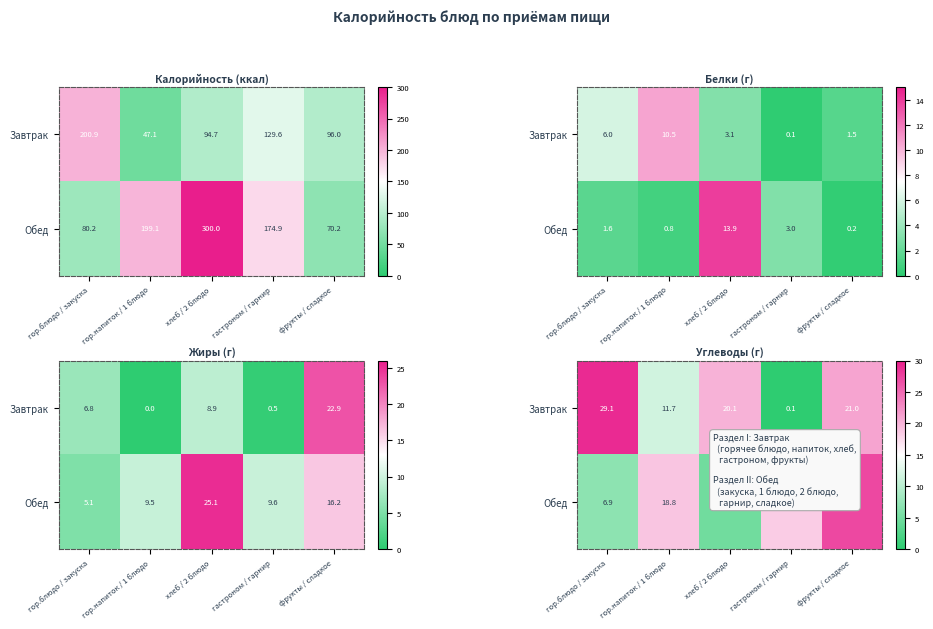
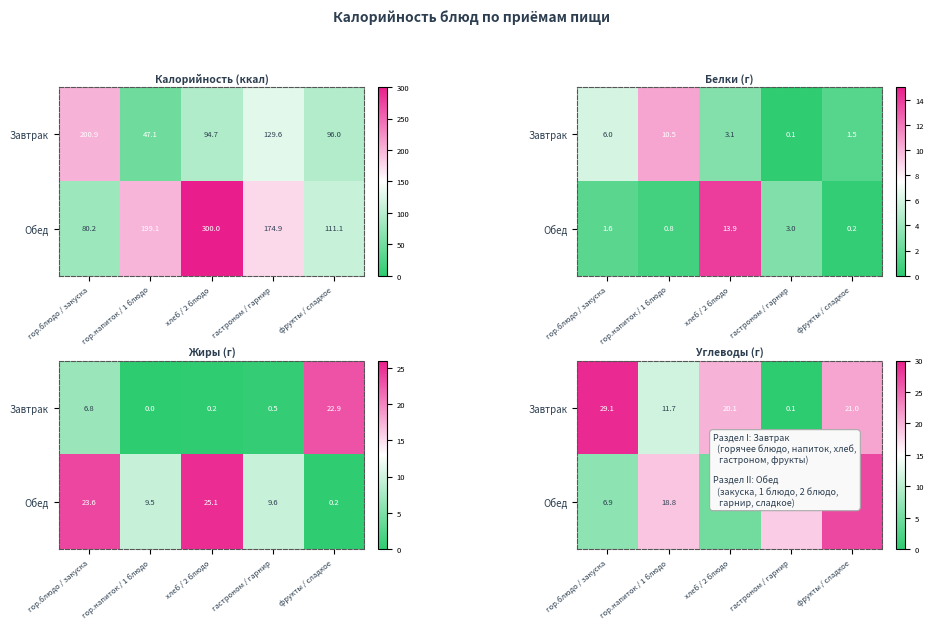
  {
    "Калорийность (ккал)": {
      "Завтрак": {
        "гор.блюдо / закуска": 200.9,
        "гор.напиток / 1 блюдо": 47.1,
        "хлеб / 2 блюдо": 94.7,
        "гастроном / гарнир": 129.6,
        "фрукты / сладкое": 96.0
      },
      "Обед": {
        "гор.блюдо / закуска": 80.2,
        "гор.напиток / 1 блюдо": 199.1,
        "хлеб / 2 блюдо": 300.0,
        "гастроном / гарнир": 174.9,
-       "фрукты / сладкое": 70.2
+       "фрукты / сладкое": 111.1
      }
    },
    "Белки (г)": {
      "Завтрак": {
        "гор.блюдо / закуска": 6.0,
        "гор.напиток / 1 блюдо": 10.5,
        "хлеб / 2 блюдо": 3.1,
        "гастроном / гарнир": 0.1,
        "фрукты / сладкое": 1.5
      },
      "Обед": {
        "гор.блюдо / закуска": 1.6,
        "гор.напиток / 1 блюдо": 0.8,
        "хлеб / 2 блюдо": 13.9,
        "гастроном / гарнир": 3.0,
        "фрукты / сладкое": 0.2
      }
    },
    "Жиры (г)": {
      "Завтрак": {
        "гор.блюдо / закуска": 6.8,
        "гор.напиток / 1 блюдо": 0.0,
-       "хлеб / 2 блюдо": 8.9,
+       "хлеб / 2 блюдо": 0.2,
        "гастроном / гарнир": 0.5,
        "фрукты / сладкое": 22.9
      },
      "Обед": {
-       "гор.блюдо / закуска": 5.1,
+       "гор.блюдо / закуска": 23.6,
        "гор.напиток / 1 блюдо": 9.5,
        "хлеб / 2 блюдо": 25.1,
        "гастроном / гарнир": 9.6,
-       "фрукты / сладкое": 16.2
+       "фрукты / сладкое": 0.2
      }
    },
    "Углеводы (г)": {
      "Завтрак": {
        "гор.блюдо / закуска": 29.1,
        "гор.напиток / 1 блюдо": 11.7,
        "хлеб / 2 блюдо": 20.1,
        "гастроном / гарнир": 0.1,
        "фрукты / сладкое": 21.0
      },
      "Обед": {
        "гор.блюдо / закуска": 6.9,
        "гор.напиток / 1 блюдо": 18.8,
        "гастроном / гарнир": 18.3
      }
    }
  }
